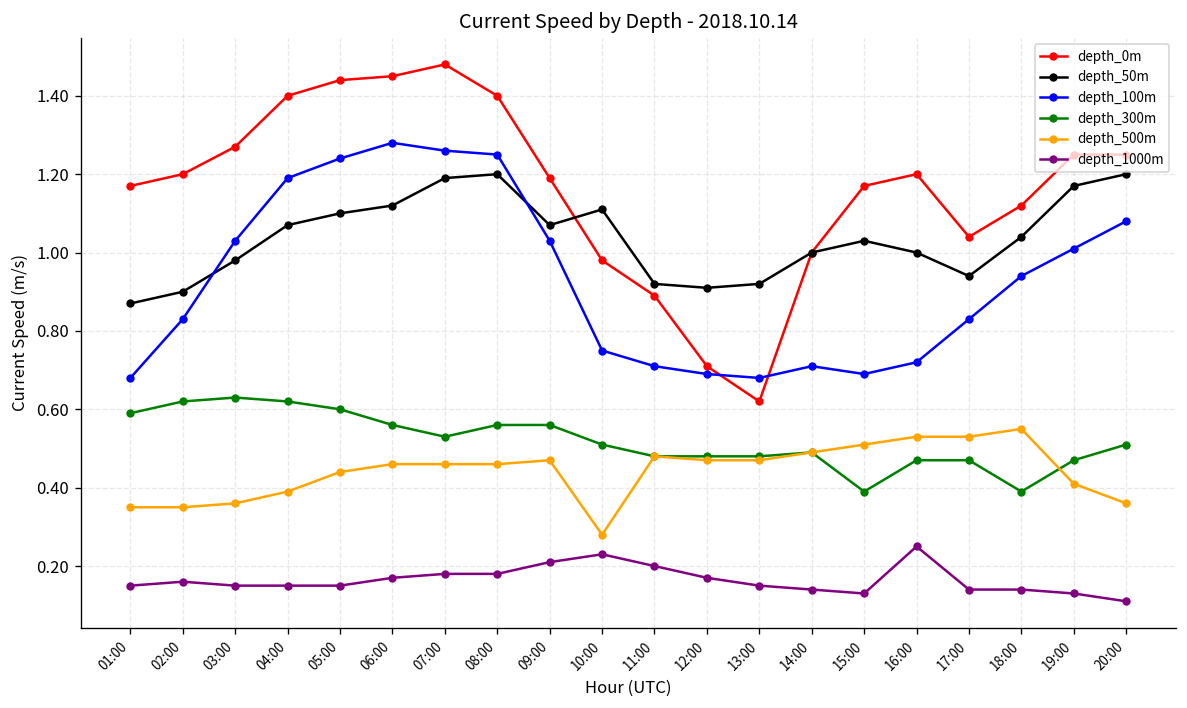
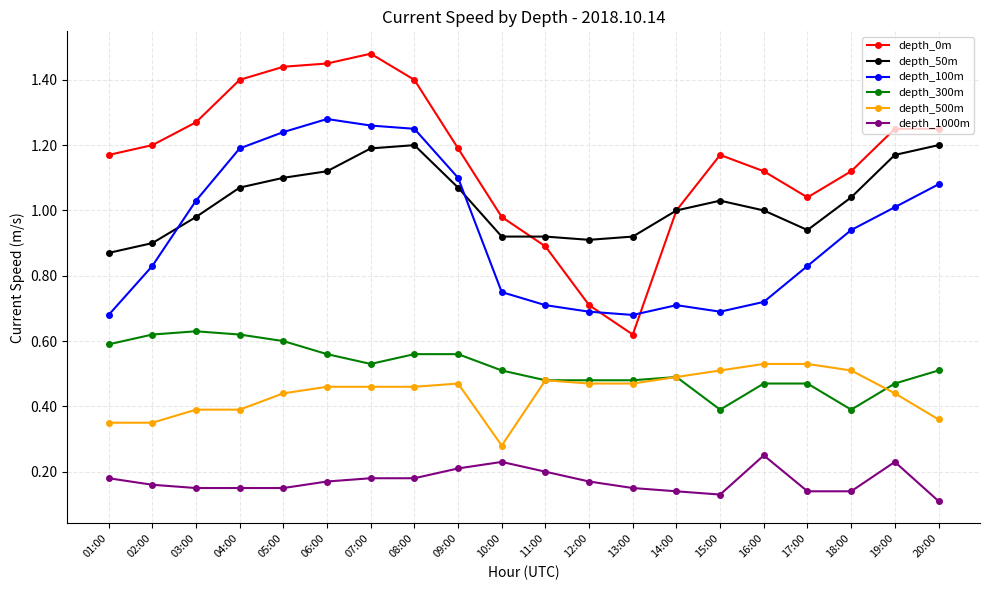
  {
    "depth_0m": {
      "01:00": 1.17,
      "02:00": 1.20,
      "03:00": 1.27,
      "04:00": 1.40,
      "05:00": 1.44,
      "06:00": 1.45,
      "07:00": 1.48,
      "08:00": 1.40,
      "09:00": 1.19,
      "10:00": 0.98,
      "11:00": 0.89,
      "12:00": 0.71,
      "13:00": 0.62,
      "15:00": 1.17,
-     "16:00": 1.20,
+     "16:00": 1.12,
      "17:00": 1.04,
      "18:00": 1.12
    },
    "depth_50m": {
      "01:00": 0.87,
      "02:00": 0.90,
      "03:00": 0.98,
      "04:00": 1.07,
      "05:00": 1.10,
      "06:00": 1.12,
      "07:00": 1.19,
      "08:00": 1.20,
      "09:00": 1.07,
-     "10:00": 1.11,
+     "10:00": 0.92,
      "11:00": 0.92,
      "12:00": 0.91,
      "13:00": 0.92,
      "15:00": 1.03,
      "16:00": 1.00,
      "17:00": 0.94,
      "18:00": 1.04,
      "19:00": 1.17,
      "20:00": 1.20
    },
    "depth_100m": {
      "01:00": 0.68,
      "02:00": 0.83,
      "03:00": 1.03,
      "04:00": 1.19,
      "05:00": 1.24,
      "06:00": 1.28,
      "07:00": 1.26,
      "08:00": 1.25,
-     "09:00": 1.03,
+     "09:00": 1.10,
      "10:00": 0.75,
      "11:00": 0.71,
      "12:00": 0.69,
      "13:00": 0.68,
      "14:00": 0.71,
      "15:00": 0.69,
      "16:00": 0.72,
      "17:00": 0.83,
      "18:00": 0.94,
      "19:00": 1.01,
      "20:00": 1.08
    },
    "depth_300m": {
      "01:00": 0.59,
      "02:00": 0.62,
      "03:00": 0.63,
      "04:00": 0.62,
      "05:00": 0.60,
      "06:00": 0.56,
      "07:00": 0.53,
      "08:00": 0.56,
      "09:00": 0.56,
      "10:00": 0.51,
      "12:00": 0.48,
      "13:00": 0.48,
      "15:00": 0.39,
      "16:00": 0.47,
      "17:00": 0.47,
      "18:00": 0.39,
      "19:00": 0.47,
      "20:00": 0.51
    },
    "depth_500m": {
      "01:00": 0.35,
      "02:00": 0.35,
-     "03:00": 0.36,
+     "03:00": 0.39,
      "04:00": 0.39,
      "05:00": 0.44,
      "06:00": 0.46,
      "07:00": 0.46,
      "08:00": 0.46,
      "09:00": 0.47,
      "10:00": 0.28,
      "12:00": 0.47,
      "13:00": 0.47,
      "15:00": 0.51,
      "16:00": 0.53,
      "17:00": 0.53,
-     "18:00": 0.55,
-     "19:00": 0.41,
+     "18:00": 0.51,
+     "19:00": 0.44,
      "20:00": 0.36
    },
    "depth_1000m": {
-     "01:00": 0.15,
+     "01:00": 0.18,
      "02:00": 0.16,
      "03:00": 0.15,
      "04:00": 0.15,
      "05:00": 0.15,
      "06:00": 0.17,
      "07:00": 0.18,
      "08:00": 0.18,
      "09:00": 0.21,
      "10:00": 0.23,
      "11:00": 0.20,
      "12:00": 0.17,
      "13:00": 0.15,
      "14:00": 0.14,
      "15:00": 0.13,
      "16:00": 0.25,
      "17:00": 0.14,
      "18:00": 0.14,
-     "19:00": 0.13,
+     "19:00": 0.23,
      "20:00": 0.11
    }
  }
